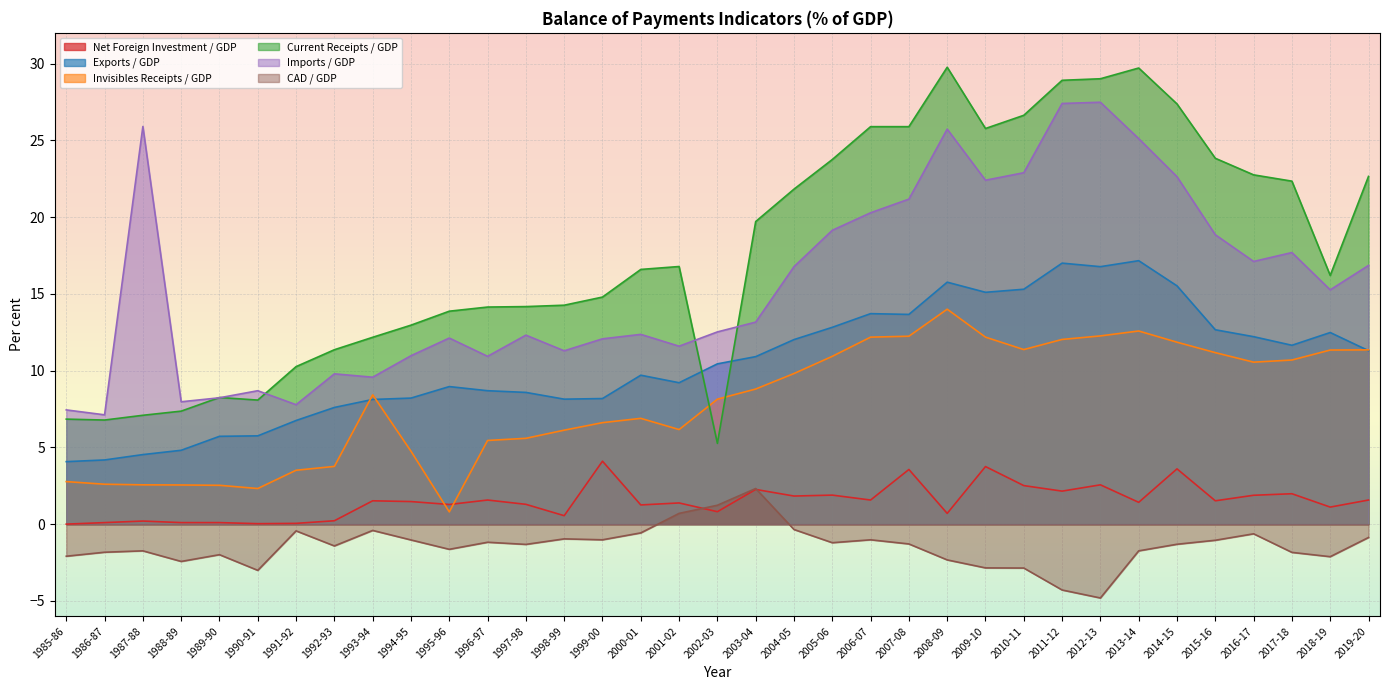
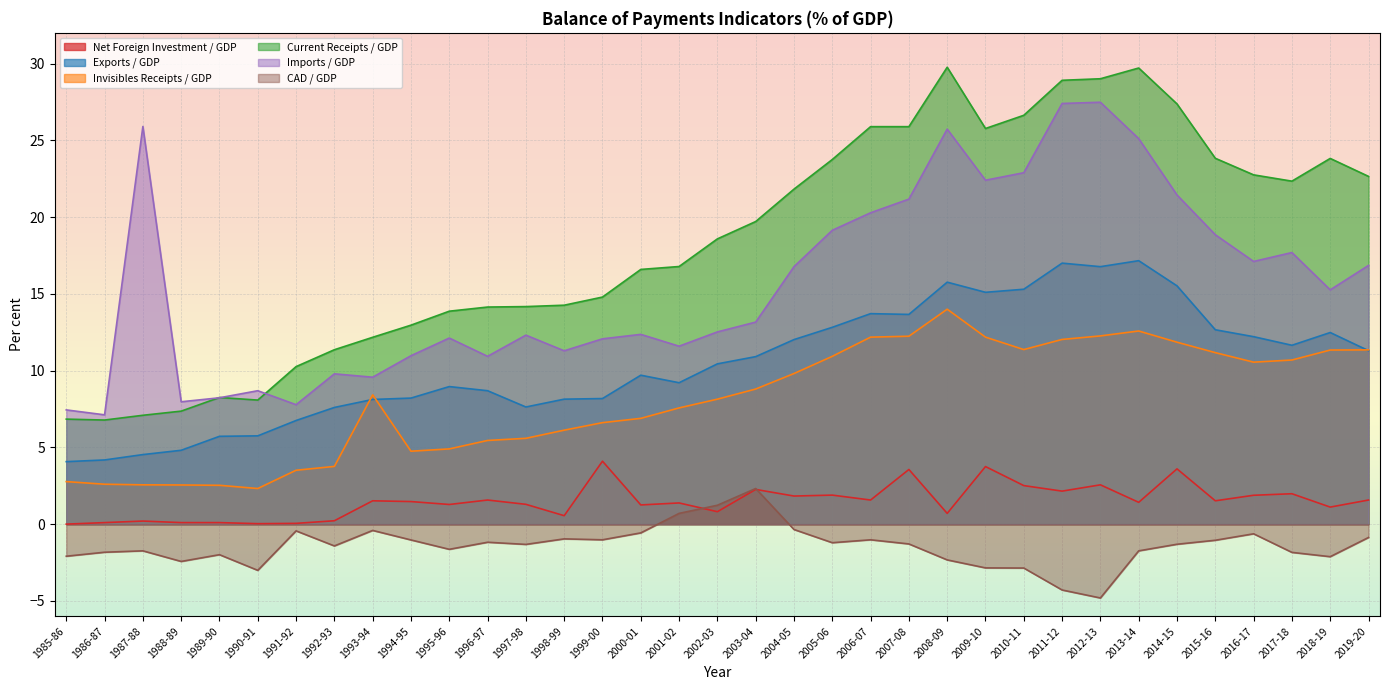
  {
    "Net Foreign Investment / GDP": {
      "1987-88": 0.2,
      "1992-93": 0.2,
      "1993-94": 1.5,
      "1994-95": 1.5,
      "1995-96": 1.3,
      "1996-97": 1.6,
      "1997-98": 1.3,
      "1998-99": 0.6,
      "1999-00": 4.1,
      "2000-01": 1.3,
      "2001-02": 1.4,
      "2002-03": 0.8,
      "2004-05": 1.8,
      "2005-06": 1.9,
      "2006-07": 1.6,
      "2007-08": 3.6,
      "2008-09": 0.7,
      "2009-10": 3.8,
      "2010-11": 2.5,
      "2011-12": 2.2,
      "2012-13": 2.6,
      "2013-14": 1.4,
      "2014-15": 3.6,
      "2015-16": 1.5,
      "2016-17": 1.9,
      "2017-18": 2.0,
      "2018-19": 1.1,
      "2019-20": 1.6
    },
    "Exports / GDP": {
      "1985-86": 4.1,
      "1986-87": 4.2,
      "1987-88": 4.5,
      "1988-89": 4.8,
      "1989-90": 5.7,
      "1990-91": 5.8,
      "1991-92": 6.8,
      "1992-93": 7.6,
      "1993-94": 8.1,
      "1994-95": 8.2,
      "1995-96": 9.0,
      "1996-97": 8.7,
-     "1997-98": 8.6,
+     "1997-98": 7.6,
      "1998-99": 8.1,
      "1999-00": 8.2,
      "2000-01": 9.7,
      "2001-02": 9.2,
      "2002-03": 10.4,
      "2003-04": 10.9,
      "2004-05": 12.0,
      "2005-06": 12.8,
      "2006-07": 13.7,
      "2007-08": 13.7,
      "2008-09": 15.8,
      "2009-10": 15.1,
      "2010-11": 15.3,
      "2011-12": 17.0,
      "2012-13": 16.8,
      "2013-14": 17.2,
      "2014-15": 15.5,
      "2015-16": 12.7,
      "2016-17": 12.2,
      "2017-18": 11.7,
      "2018-19": 12.5
    },
    "Invisibles Receipts / GDP": {
      "1985-86": 2.8,
      "1986-87": 2.6,
      "1987-88": 2.6,
      "1988-89": 2.6,
      "1989-90": 2.5,
      "1990-91": 2.3,
      "1991-92": 3.5,
      "1992-93": 3.8,
      "1993-94": 8.4,
      "1994-95": 4.8,
-     "1995-96": 0.8,
+     "1995-96": 4.9,
      "1996-97": 5.5,
      "1997-98": 5.6,
      "1998-99": 6.1,
      "1999-00": 6.6,
      "2000-01": 6.9,
-     "2001-02": 6.2,
+     "2001-02": 7.6,
      "2002-03": 8.1,
      "2003-04": 8.8,
      "2004-05": 9.8,
      "2005-06": 10.9,
      "2006-07": 12.2,
      "2007-08": 12.2,
      "2008-09": 14.0,
      "2009-10": 12.2,
      "2010-11": 11.4,
      "2011-12": 12.0,
      "2012-13": 12.3,
      "2013-14": 12.6,
      "2014-15": 11.9,
      "2015-16": 11.2,
      "2016-17": 10.6,
      "2017-18": 10.7,
      "2018-19": 11.3
    },
    "Current Receipts / GDP": {
      "1985-86": 6.8,
      "1986-87": 6.8,
      "1987-88": 7.1,
      "1988-89": 7.4,
      "1990-91": 8.1,
      "1991-92": 10.3,
      "1992-93": 11.4,
      "1993-94": 12.2,
      "1994-95": 13.0,
      "1995-96": 13.9,
      "1996-97": 14.1,
      "1997-98": 14.2,
      "1998-99": 14.3,
      "1999-00": 14.8,
      "2000-01": 16.6,
      "2001-02": 16.8,
-     "2002-03": 5.3,
+     "2002-03": 18.6,
      "2003-04": 19.7,
      "2004-05": 21.8,
      "2005-06": 23.8,
      "2006-07": 25.9,
      "2007-08": 25.9,
      "2008-09": 29.8,
      "2009-10": 25.8,
      "2010-11": 26.6,
      "2011-12": 28.9,
      "2012-13": 29.0,
      "2013-14": 29.7,
      "2014-15": 27.4,
      "2015-16": 23.8,
      "2016-17": 22.8,
      "2017-18": 22.3,
-     "2018-19": 16.2,
+     "2018-19": 23.8,
      "2019-20": 22.7
    },
    "Imports / GDP": {
      "1985-86": 7.4,
      "1986-87": 7.1,
      "1987-88": 25.9,
      "1988-89": 8.0,
      "1990-91": 8.7,
      "1991-92": 7.8,
      "1992-93": 9.8,
      "1993-94": 9.6,
      "1994-95": 11.0,
      "1995-96": 12.1,
      "1996-97": 10.9,
      "1997-98": 12.3,
      "1998-99": 11.3,
      "1999-00": 12.1,
      "2000-01": 12.4,
      "2001-02": 11.6,
      "2002-03": 12.5,
      "2003-04": 13.2,
      "2004-05": 16.8,
      "2005-06": 19.1,
      "2006-07": 20.3,
      "2007-08": 21.2,
      "2008-09": 25.7,
      "2009-10": 22.4,
      "2010-11": 22.9,
      "2011-12": 27.4,
      "2012-13": 27.5,
      "2013-14": 25.1,
-     "2014-15": 22.6,
+     "2014-15": 21.4,
      "2015-16": 18.9,
      "2016-17": 17.1,
      "2017-18": 17.7,
      "2018-19": 15.3,
      "2019-20": 16.9
    }
  }
